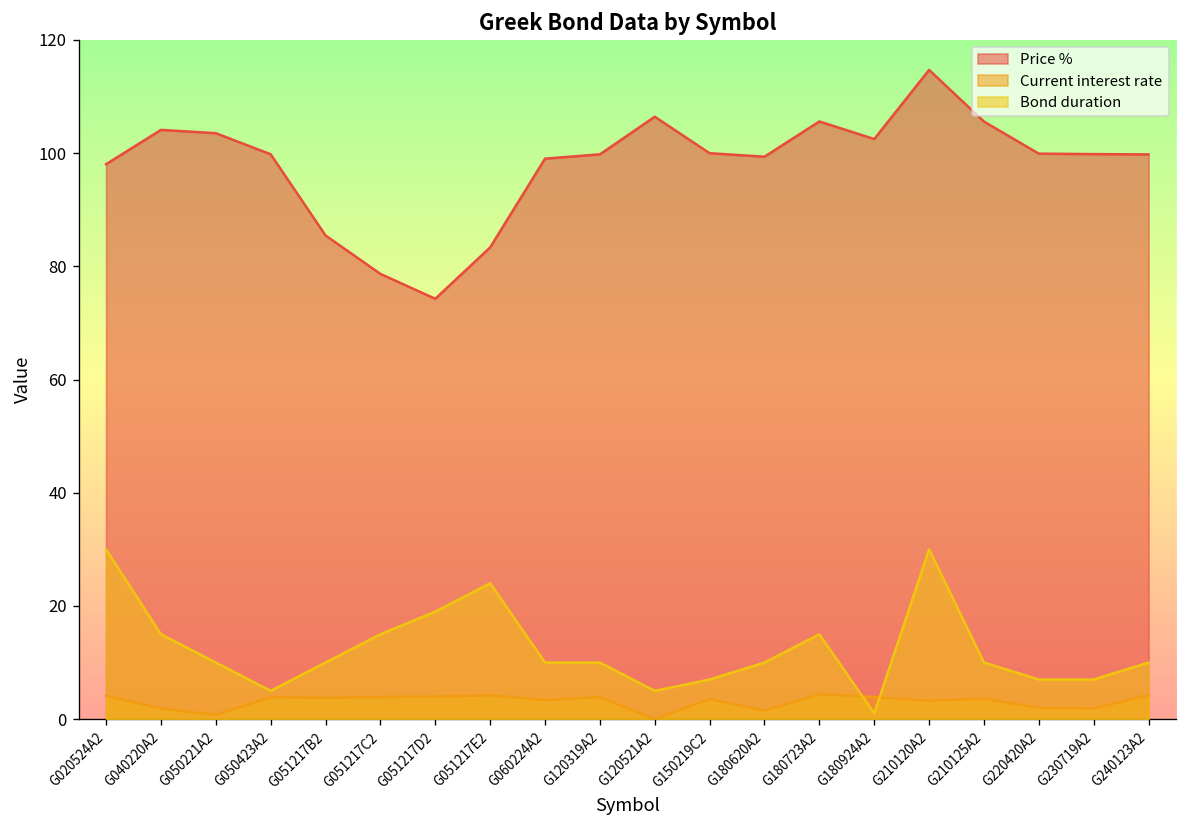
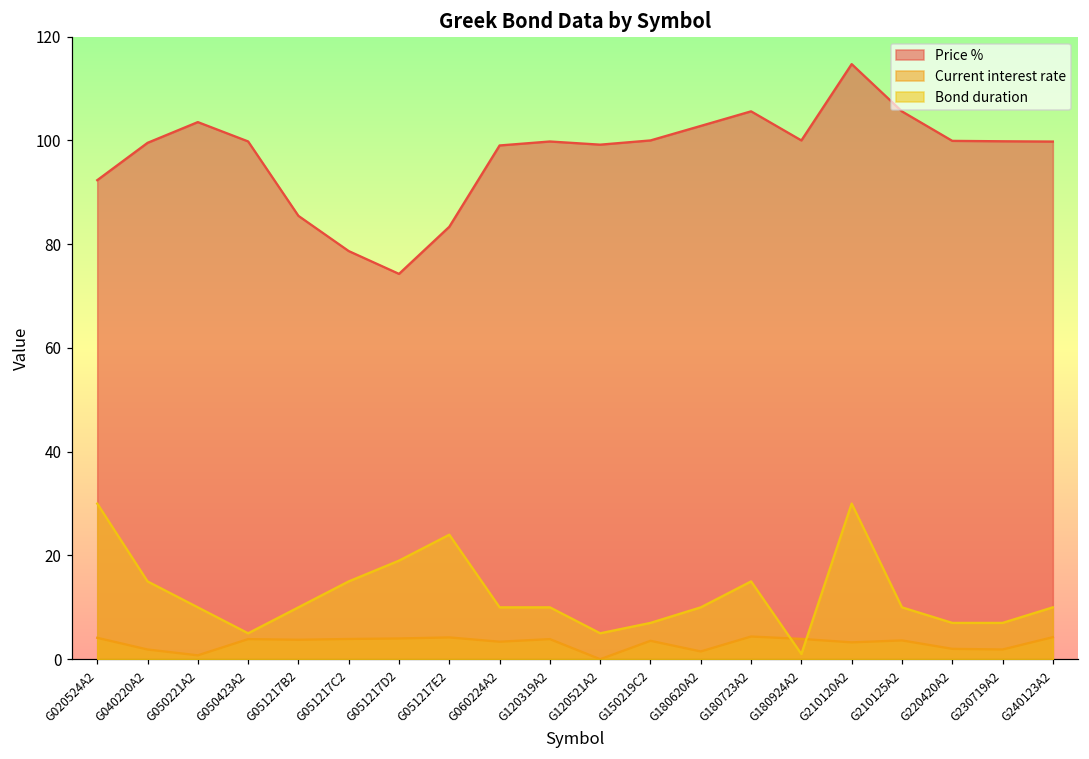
  {
    "Price %": {
-     "G020524A2": 98,
-     "G040220A2": 104,
+     "G020524A2": 92,
+     "G040220A2": 100,
      "G050221A2": 104,
      "G050423A2": 100,
      "G051217B2": 85,
      "G051217C2": 79,
      "G051217D2": 74,
      "G051217E2": 83,
      "G060224A2": 99,
      "G120319A2": 100,
-     "G120521A2": 106,
+     "G120521A2": 99,
      "G150219C2": 100,
-     "G180620A2": 99,
+     "G180620A2": 103,
      "G180723A2": 106,
-     "G180924A2": 103,
+     "G180924A2": 100,
      "G210120A2": 115,
      "G210125A2": 106,
      "G220420A2": 100,
      "G230719A2": 100,
      "G240123A2": 100
    }
  }
